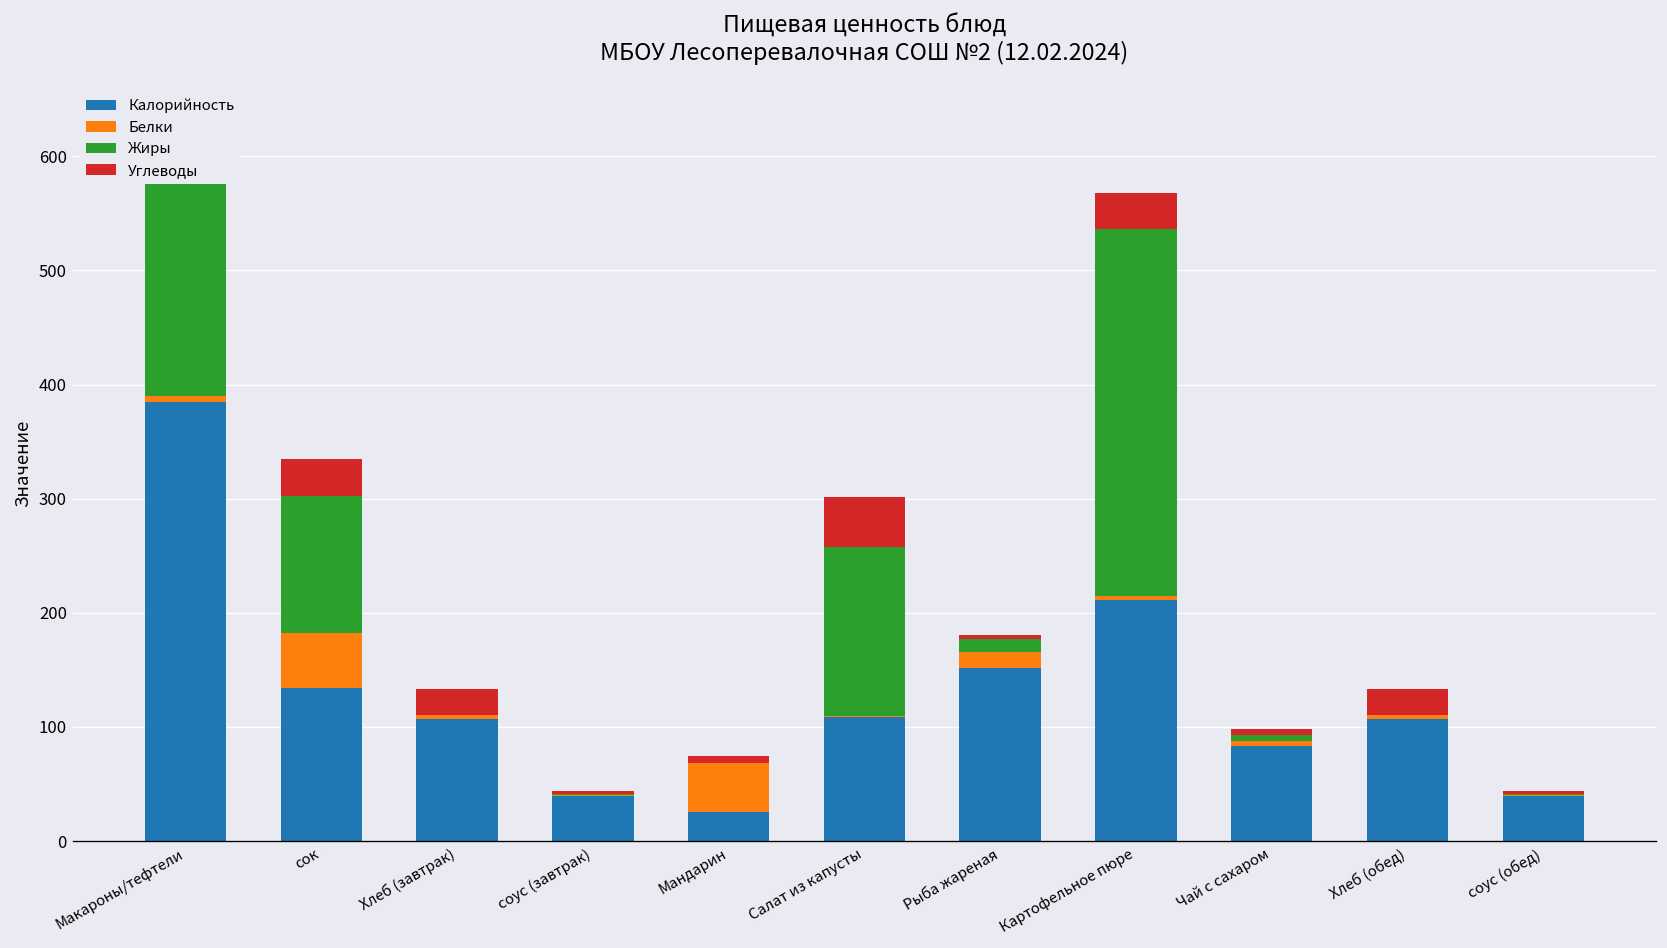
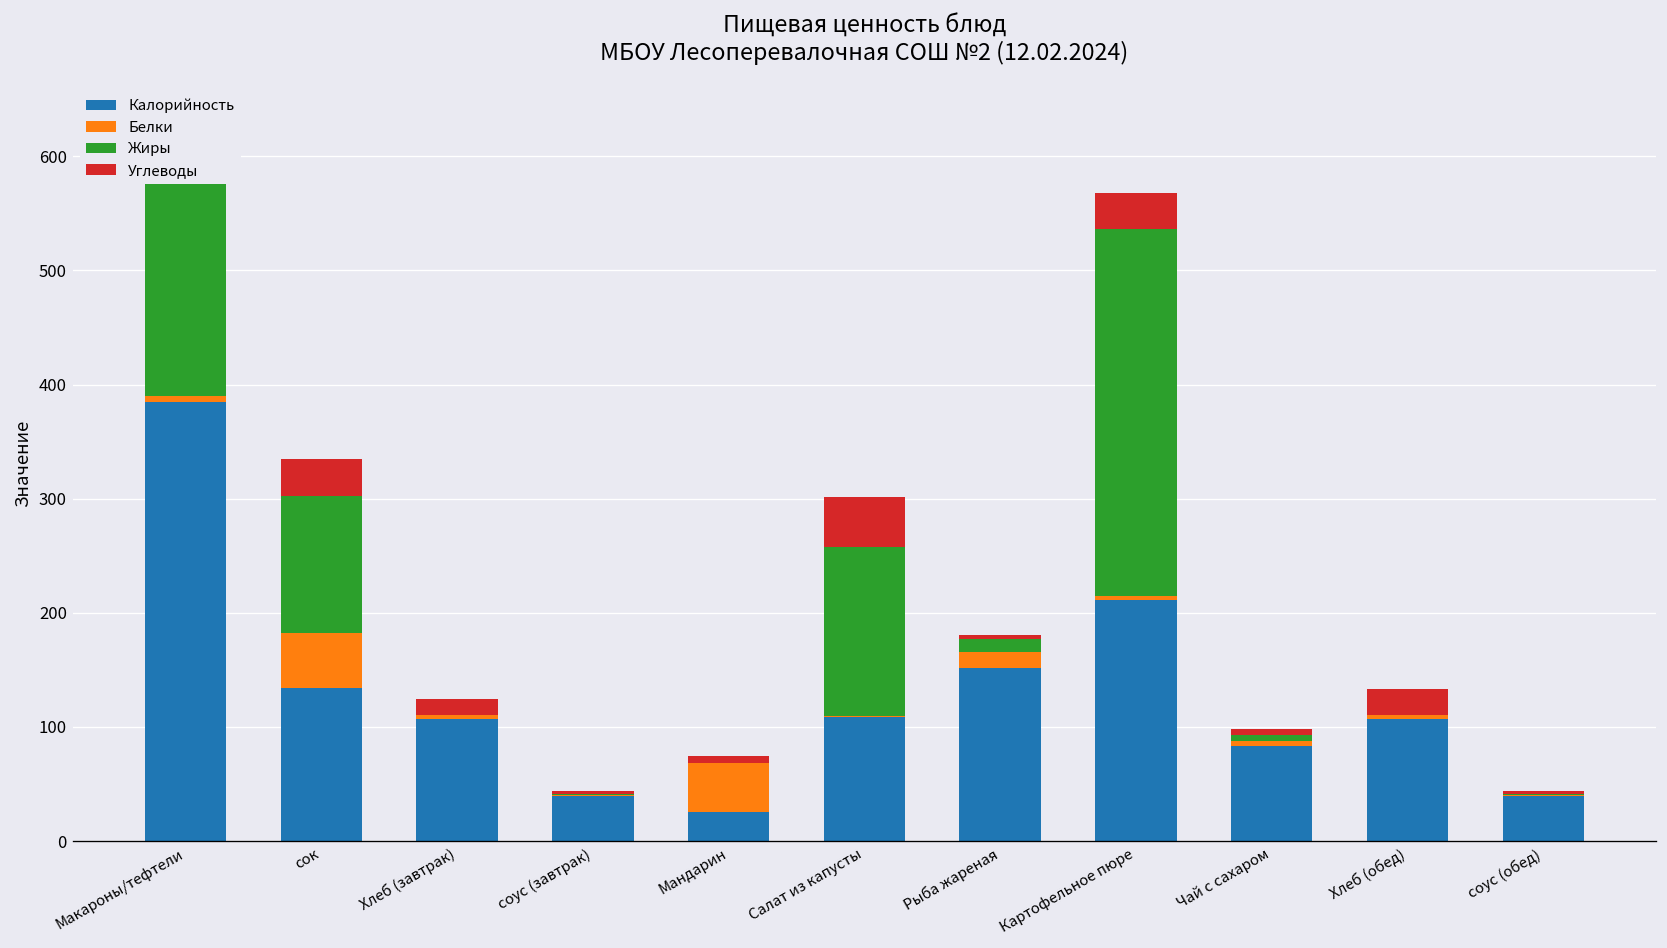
  {
    "Калорийность": {
      "Макароны/тефтели": 380,
      "сок": 130,
      "Хлеб (завтрак)": 110,
      "соус (завтрак)": 40,
      "Мандарин": 30,
      "Салат из капусты": 110,
      "Рыба жареная": 150,
      "Картофельное пюре": 210,
      "Чай с сахаром": 80,
      "Хлеб (обед)": 110,
      "соус (обед)": 40
    },
    "Белки": {
      "Макароны/тефтели": 10,
      "сок": 50,
      "Хлеб (завтрак)": 0,
      "Мандарин": 40,
      "Рыба жареная": 10,
      "Картофельное пюре": 0,
      "Чай с сахаром": 0,
      "Хлеб (обед)": 0
    },
    "Жиры": {
      "сок": 120,
      "Мандарин": 0,
      "Салат из капусты": 150,
      "Рыба жареная": 10,
      "Картофельное пюре": 320,
      "Чай с сахаром": 0
    },
    "Углеводы": {
      "сок": 30,
-     "Хлеб (завтрак)": 20,
+     "Хлеб (завтрак)": 10,
      "соус (завтрак)": 0,
      "Мандарин": 10,
      "Салат из капусты": 40,
      "Рыба жареная": 0,
      "Картофельное пюре": 30,
      "Чай с сахаром": 10,
      "Хлеб (обед)": 20,
      "соус (обед)": 0
    }
  }
